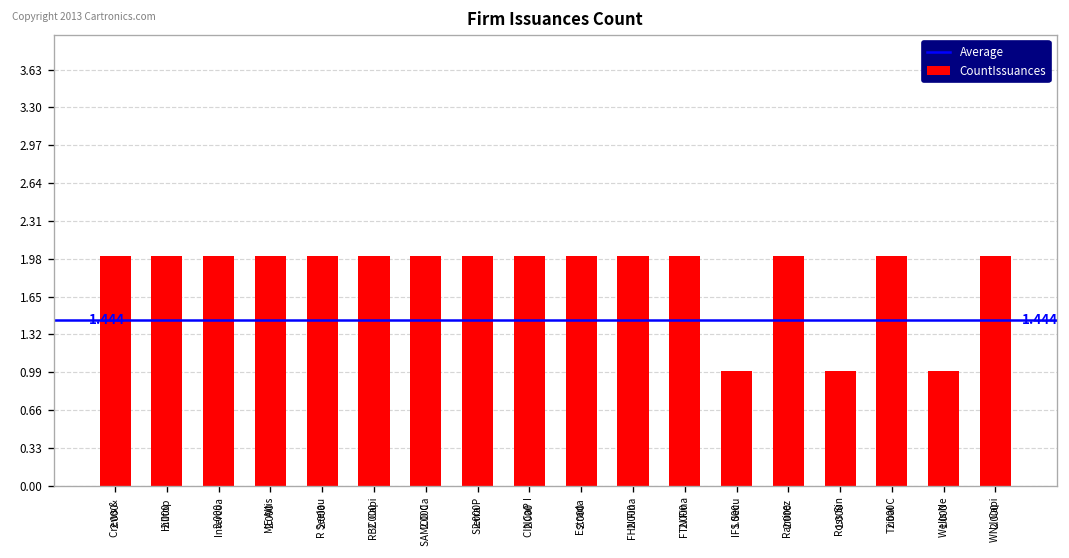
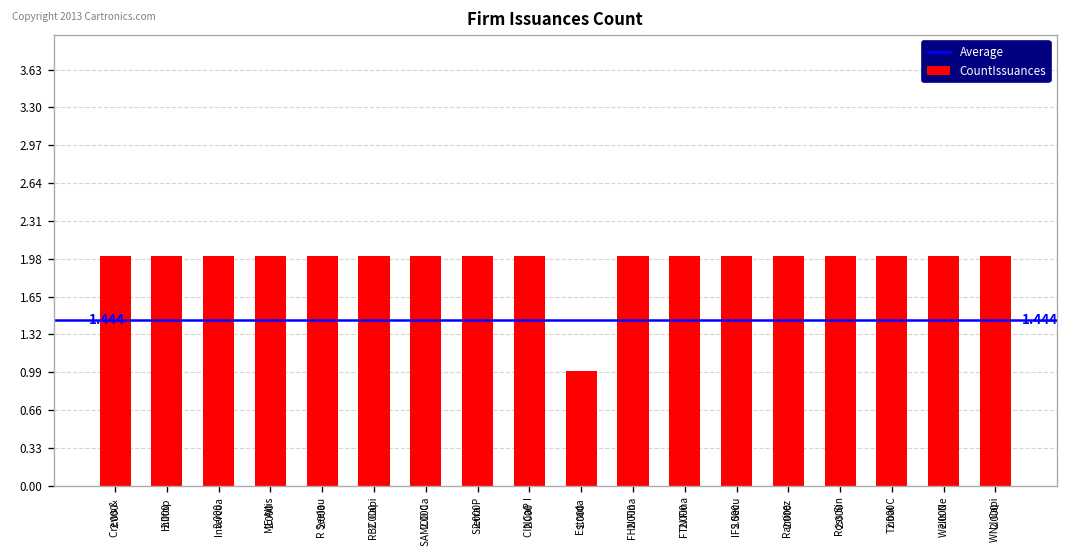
  {
-   "Estrada": 2.000,
-   "IFS Secu": 1.000,
-   "Ross Sin": 1.000,
-   "Wells Ne": 1.000
+   "Estrada": 1.000,
+   "IFS Secu": 2.000,
+   "Ross Sin": 2.000,
+   "Wells Ne": 2.000
  }
